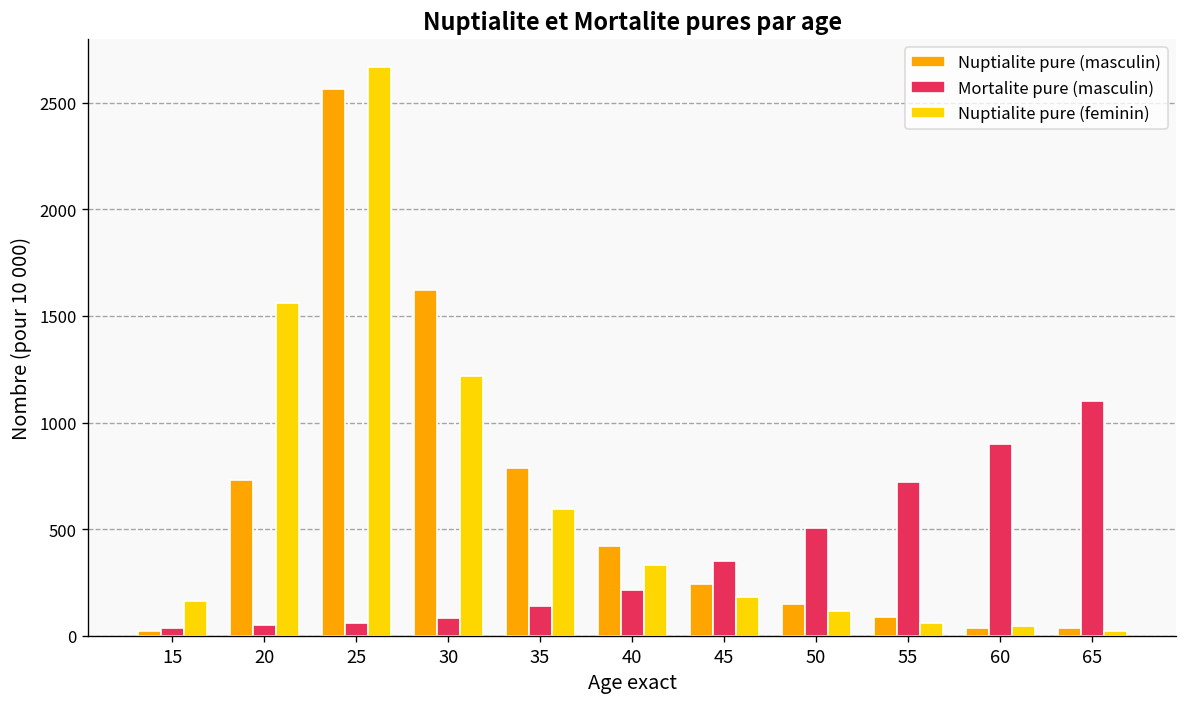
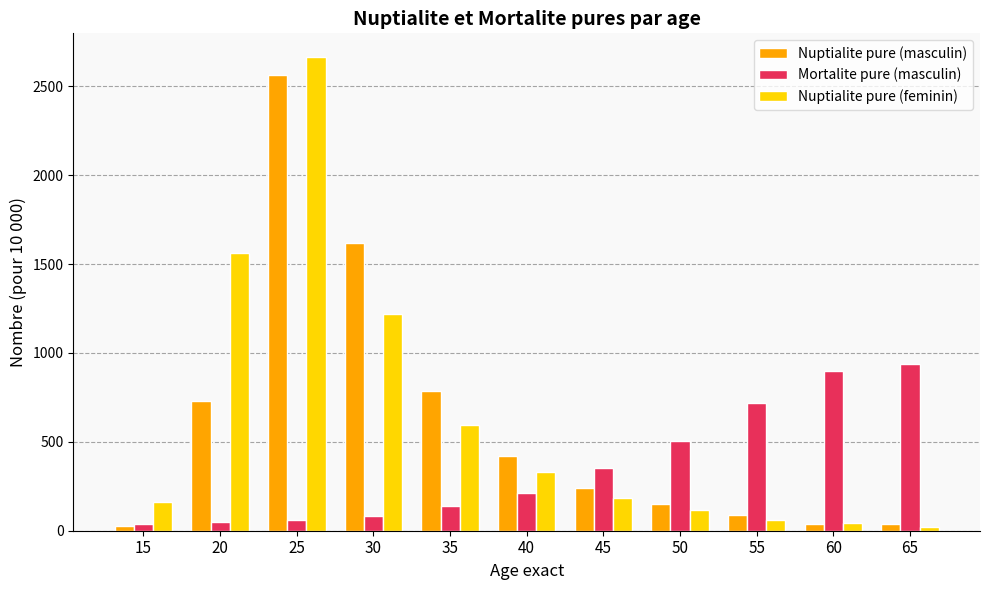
  {
    "Mortalite pure (masculin)": {
      "15": 40,
      "20": 50,
      "25": 60,
      "30": 80,
      "35": 140,
      "40": 210,
      "45": 350,
      "50": 510,
      "55": 720,
      "60": 900,
-     "65": 1100
+     "65": 940
    }
  }
